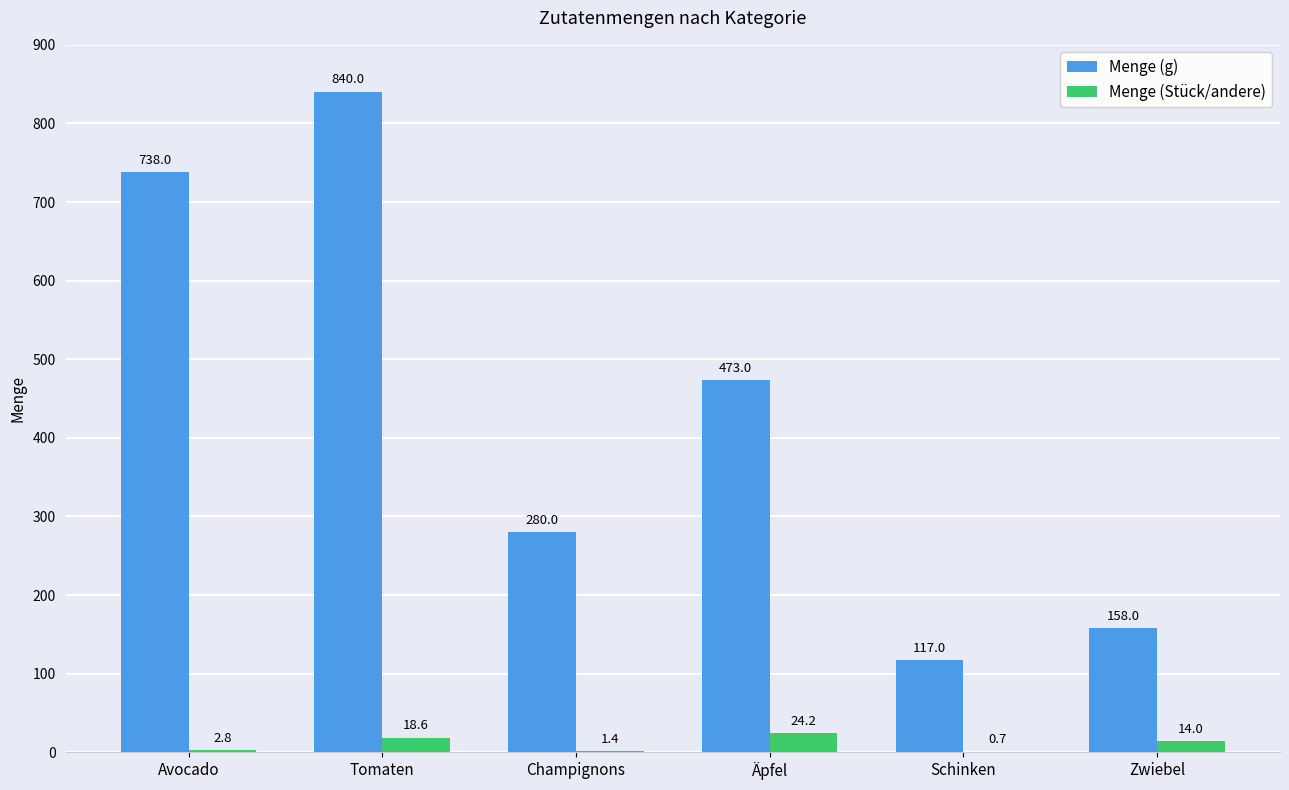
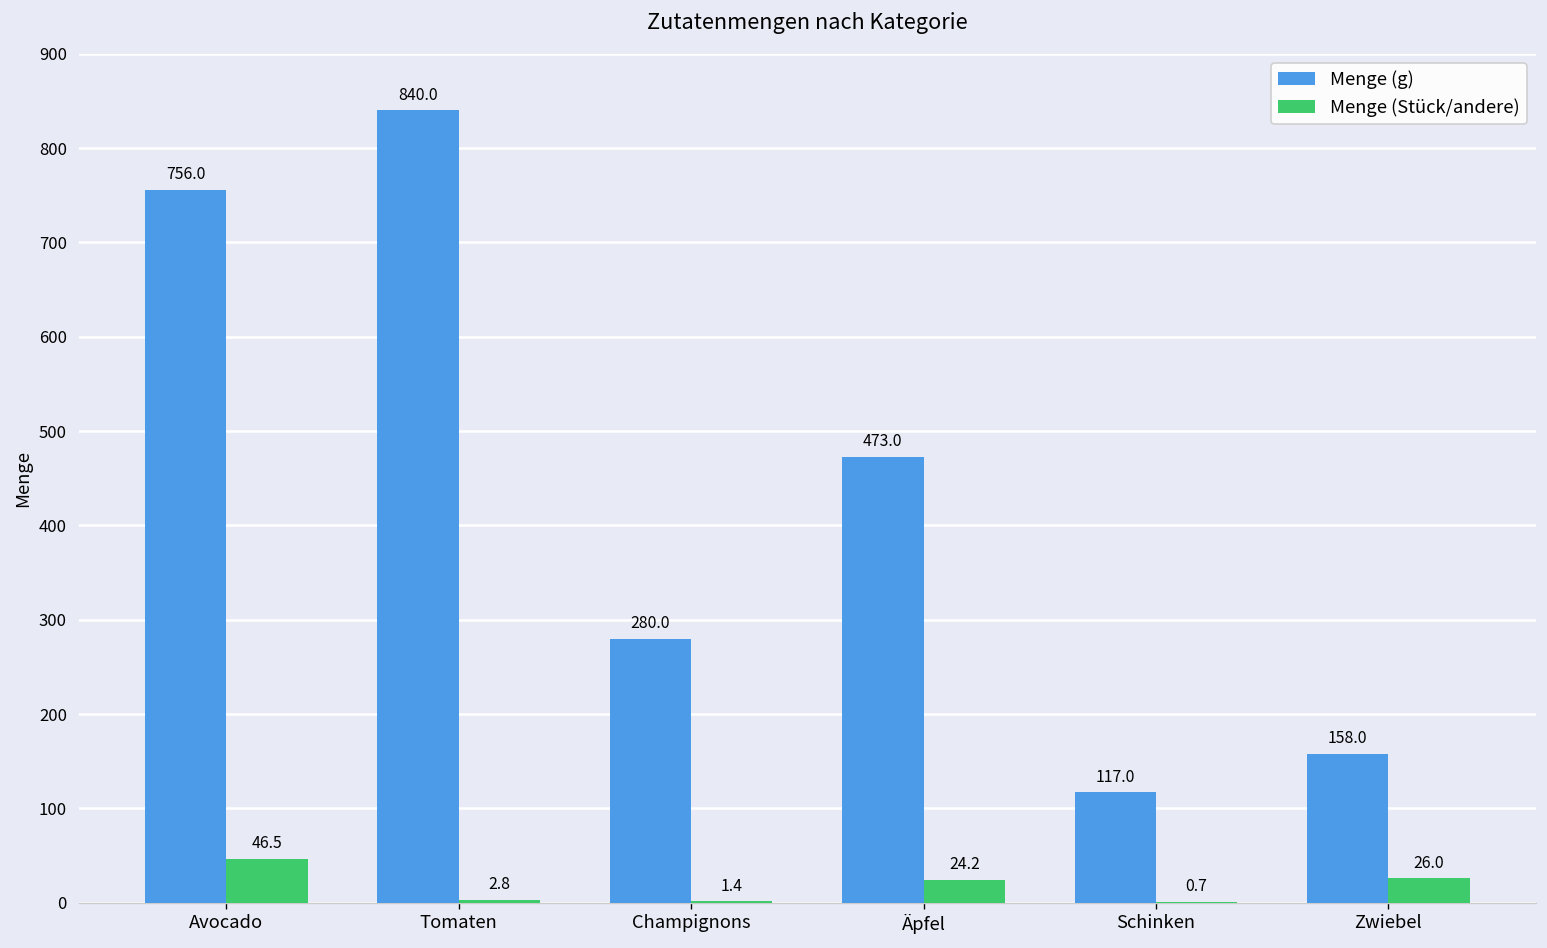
  {
    "Menge (g)": {
-     "Avocado": 738.0,
+     "Avocado": 756.0,
      "Tomaten": 840.0,
      "Champignons": 280.0,
      "Äpfel": 473.0,
      "Schinken": 117.0,
      "Zwiebel": 158.0
    },
    "Menge (Stück/andere)": {
-     "Avocado": 2.8,
-     "Tomaten": 18.6,
+     "Avocado": 46.5,
+     "Tomaten": 2.8,
      "Champignons": 1.4,
      "Äpfel": 24.2,
      "Schinken": 0.7,
-     "Zwiebel": 14.0
+     "Zwiebel": 26.0
    }
  }
